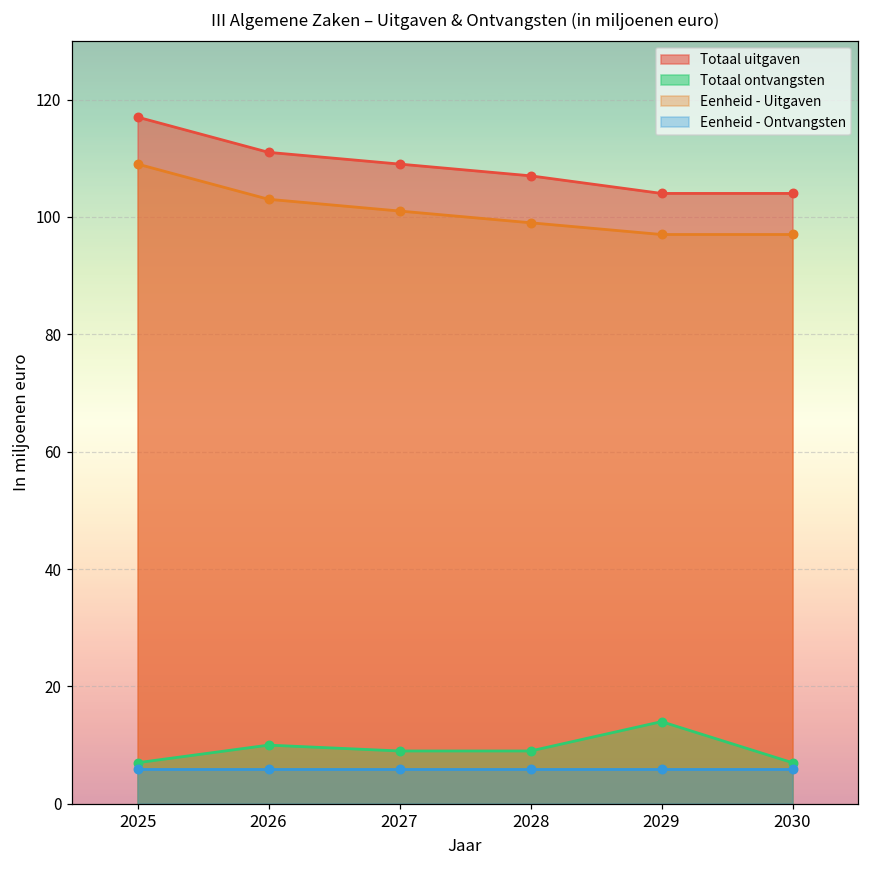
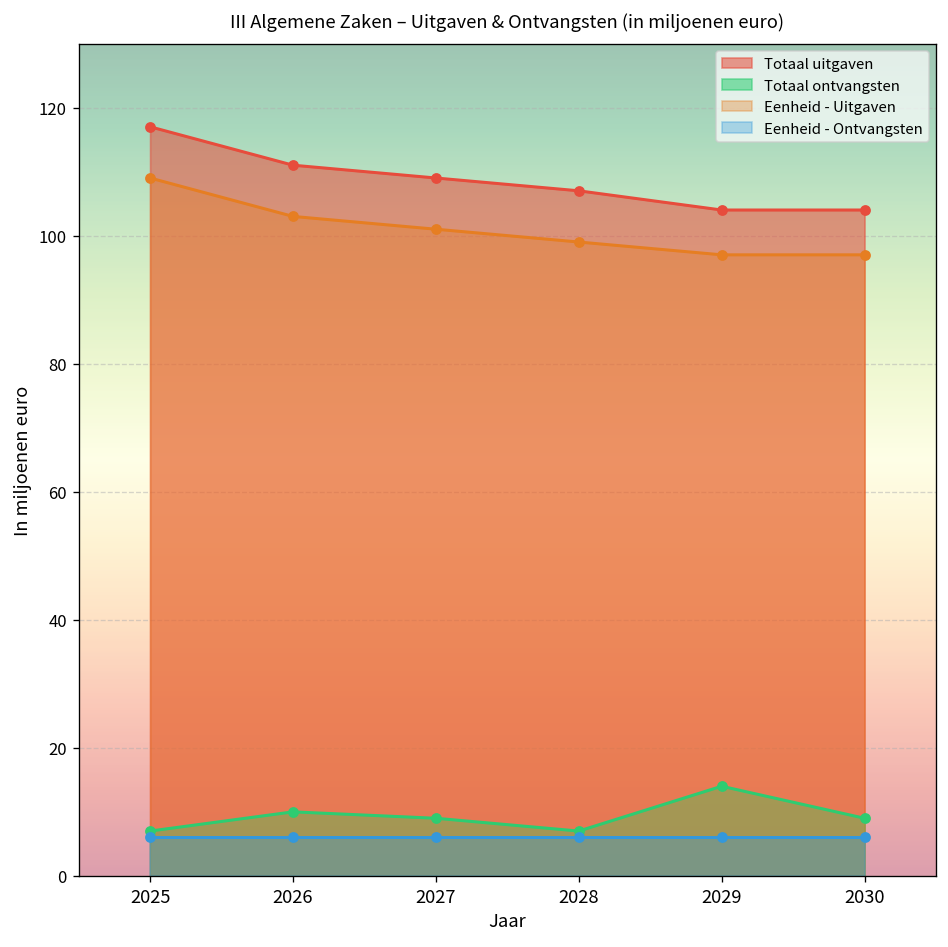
  {
    "Totaal ontvangsten": {
      "2025": 7,
      "2026": 10,
      "2027": 9,
-     "2028": 9,
+     "2028": 7,
      "2029": 14,
-     "2030": 7
+     "2030": 9
    },
    "Eenheid - Ontvangsten": {
      "2025": 6,
      "2026": 6,
      "2027": 6,
      "2028": 6,
      "2029": 6,
      "2030": 6
    }
  }
